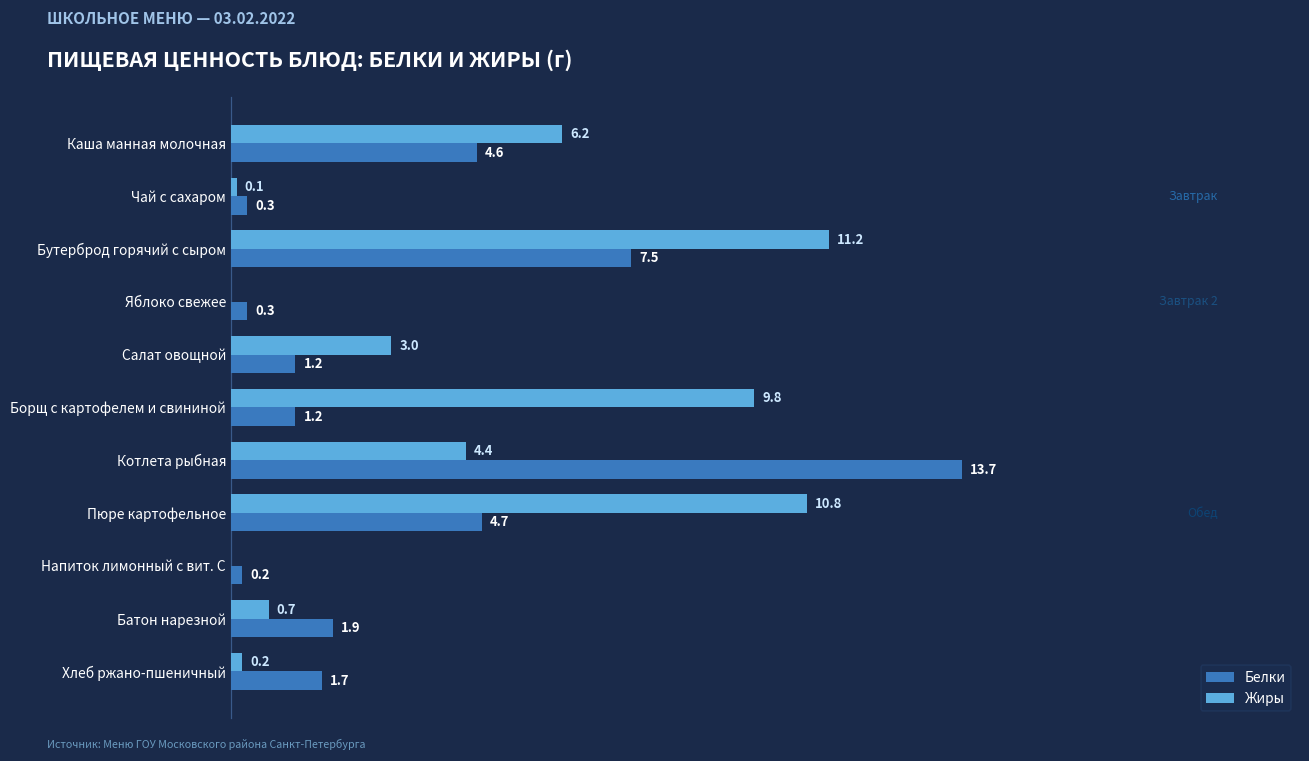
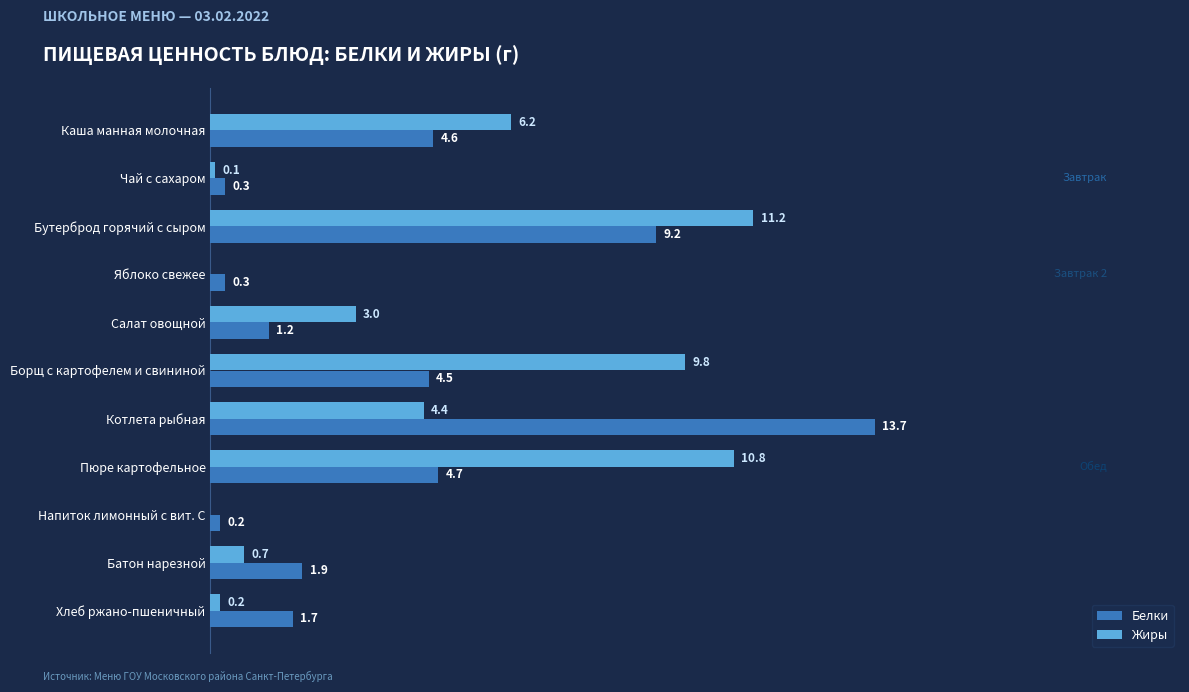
  {
    "Белки": {
      "Каша манная молочная": 4.6,
      "Чай с сахаром": 0.3,
-     "Бутерброд горячий с сыром": 7.5,
+     "Бутерброд горячий с сыром": 9.2,
      "Яблоко свежее": 0.3,
      "Салат овощной": 1.2,
-     "Борщ с картофелем и свининой": 1.2,
+     "Борщ с картофелем и свининой": 4.5,
      "Котлета рыбная": 13.7,
      "Пюре картофельное": 4.7,
      "Напиток лимонный с вит. С": 0.2,
      "Батон нарезной": 1.9,
      "Хлеб ржано-пшеничный": 1.7
    },
    "Жиры": {
      "Каша манная молочная": 6.2,
      "Чай с сахаром": 0.1,
      "Бутерброд горячий с сыром": 11.2,
      "Салат овощной": 3.0,
      "Борщ с картофелем и свининой": 9.8,
      "Котлета рыбная": 4.4,
      "Пюре картофельное": 10.8,
      "Батон нарезной": 0.7,
      "Хлеб ржано-пшеничный": 0.2
    }
  }
